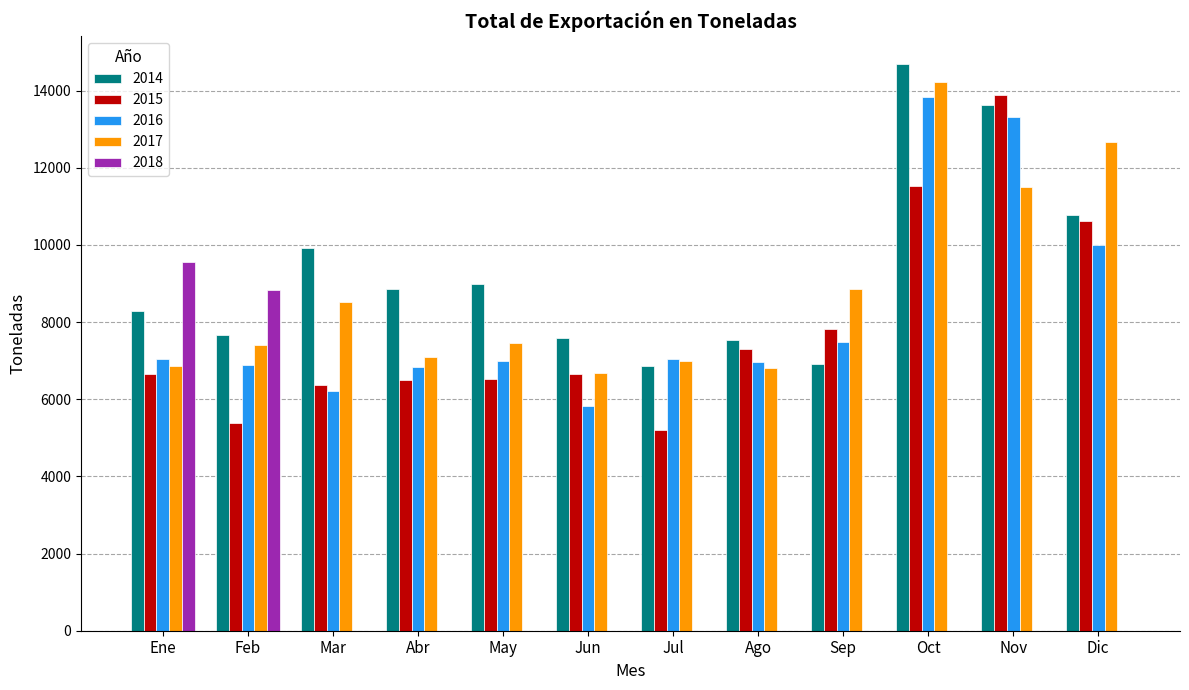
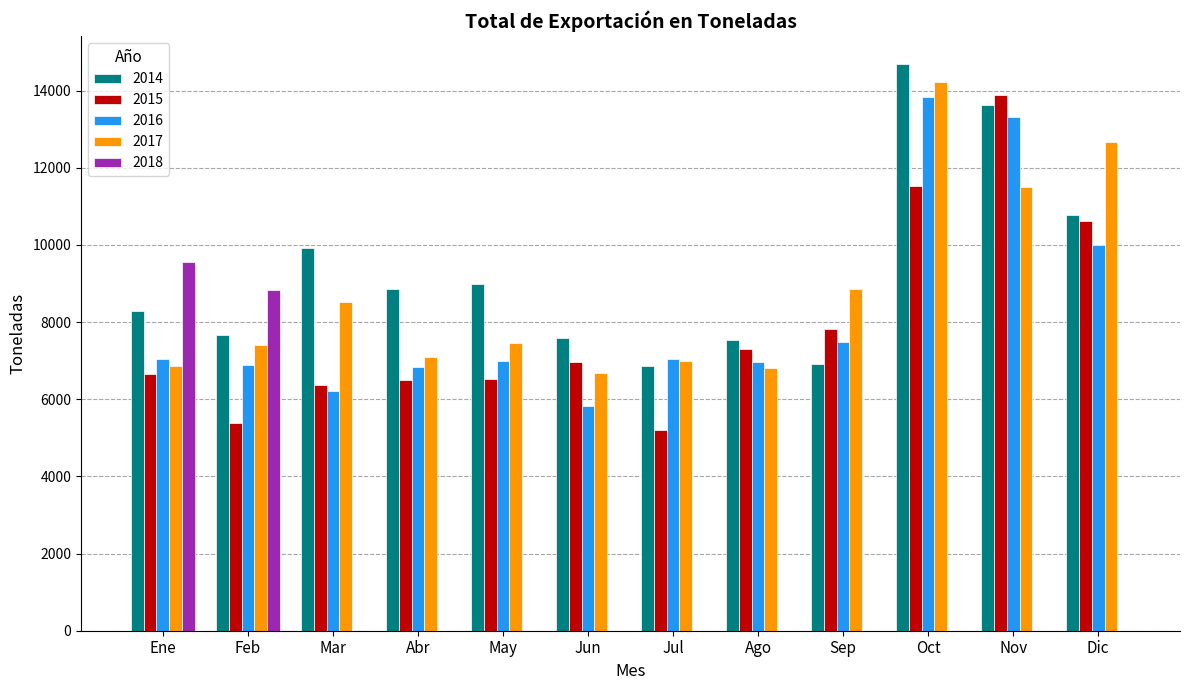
  {
    "2014": {
      "Ene": 8300,
      "Feb": 7700,
      "Mar": 9900,
      "Abr": 8800,
      "May": 9000,
      "Jun": 7600,
      "Jul": 6900,
      "Ago": 7500,
      "Sep": 6900,
      "Oct": 14700,
      "Nov": 13600,
      "Dic": 10800
    },
    "2015": {
      "Ene": 6600,
      "Feb": 5400,
      "Mar": 6400,
      "Abr": 6500,
      "May": 6500,
-     "Jun": 6700,
+     "Jun": 7000,
      "Jul": 5200,
      "Ago": 7300,
      "Sep": 7800,
      "Oct": 11500,
      "Nov": 13900,
      "Dic": 10600
    },
    "2016": {
      "Ene": 7000,
      "Feb": 6900,
      "Mar": 6200,
      "Abr": 6800,
      "May": 7000,
      "Jun": 5800,
      "Jul": 7000,
      "Ago": 7000,
      "Sep": 7500,
      "Oct": 13800,
      "Nov": 13300,
      "Dic": 10000
    },
    "2017": {
      "Ene": 6900,
      "Feb": 7400,
      "Mar": 8500,
      "Abr": 7100,
      "May": 7500,
      "Jun": 6700,
      "Jul": 7000,
      "Ago": 6800,
      "Sep": 8900,
      "Oct": 14200,
      "Nov": 11500,
      "Dic": 12700
    },
    "2018": {
      "Ene": 9600,
      "Feb": 8800,
      "Mar": 0,
      "Abr": 0,
      "May": 0,
      "Jun": 0,
      "Jul": 0,
      "Ago": 0,
      "Sep": 0,
      "Oct": 0,
      "Nov": 0,
      "Dic": 0
    }
  }
